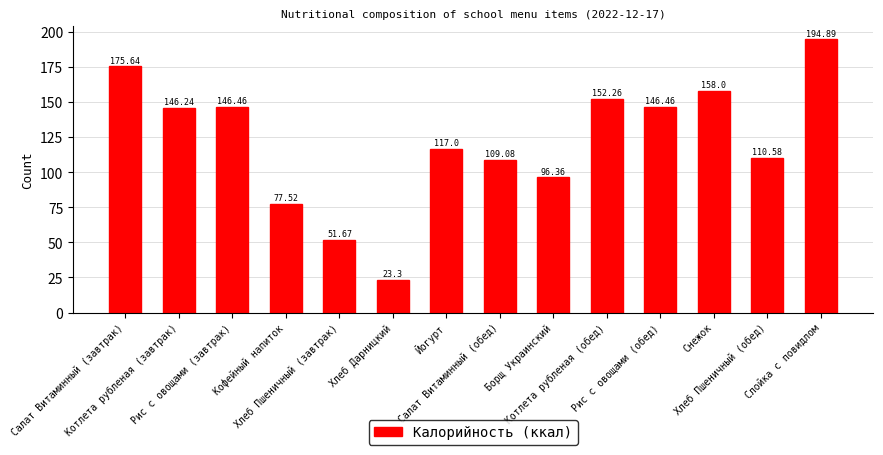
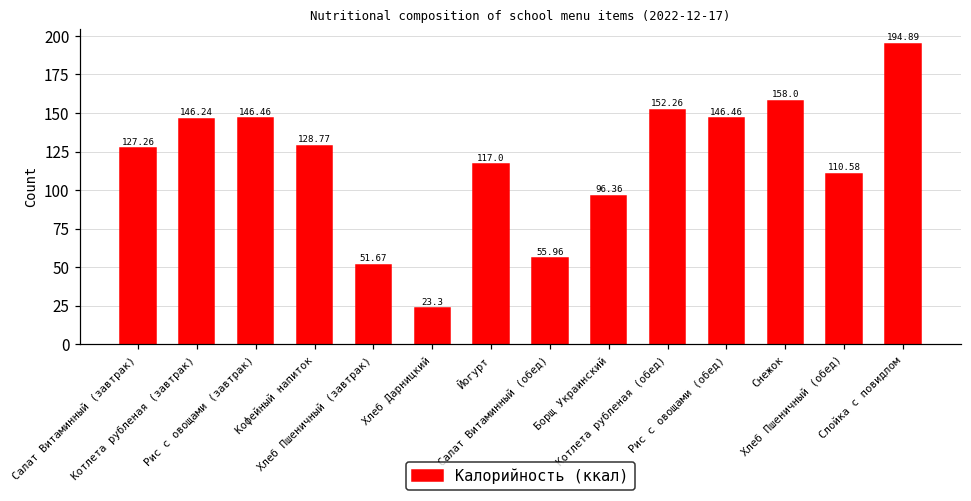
  {
-   "Салат Витаминный (завтрак)": 175.64,
+   "Салат Витаминный (завтрак)": 127.26,
    "Котлета рубленая (завтрак)": 146.24,
    "Рис с овощами (завтрак)": 146.46,
-   "Кофейный напиток": 77.52,
+   "Кофейный напиток": 128.77,
    "Хлеб Пшеничный (завтрак)": 51.67,
    "Хлеб Дарницкий": 23.3,
    "Йогурт": 117.0,
-   "Салат Витаминный (обед)": 109.08,
+   "Салат Витаминный (обед)": 55.96,
    "Борщ Украинский": 96.36,
    "Котлета рубленая (обед)": 152.26,
    "Рис с овощами (обед)": 146.46,
    "Снежок": 158.0,
    "Хлеб Пшеничный (обед)": 110.58,
    "Слойка с повидлом": 194.89
  }
